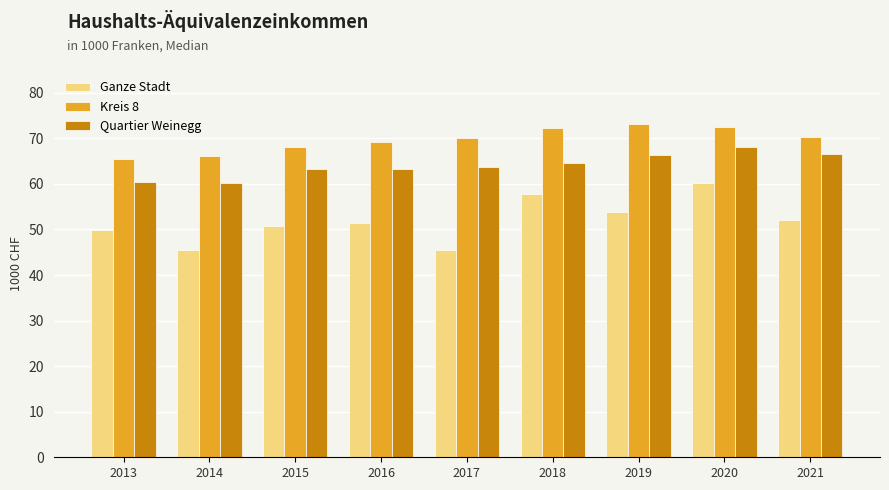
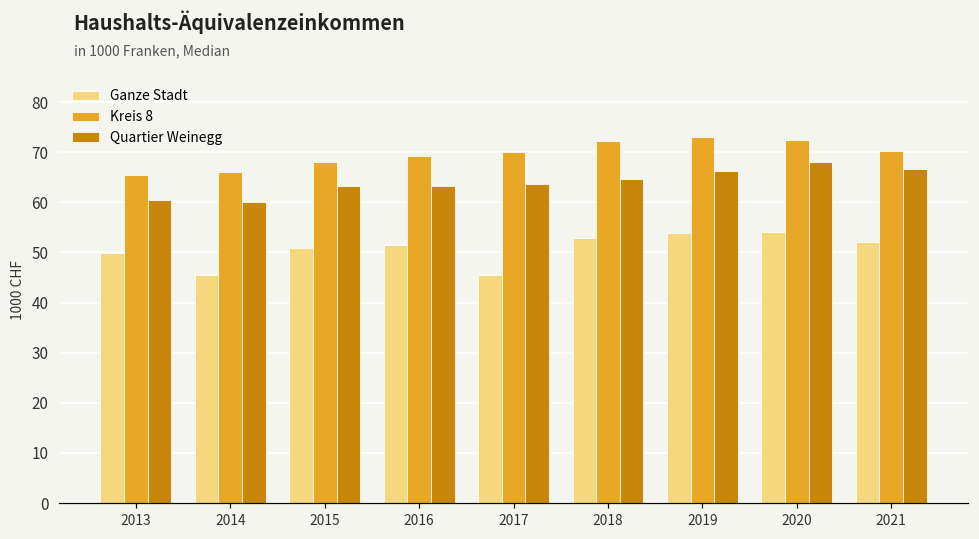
  {
    "Ganze Stadt": {
      "2013": 50,
      "2014": 46,
      "2015": 51,
      "2016": 51,
      "2017": 46,
-     "2018": 58,
+     "2018": 53,
      "2019": 54,
-     "2020": 60,
+     "2020": 54,
      "2021": 52
    }
  }
